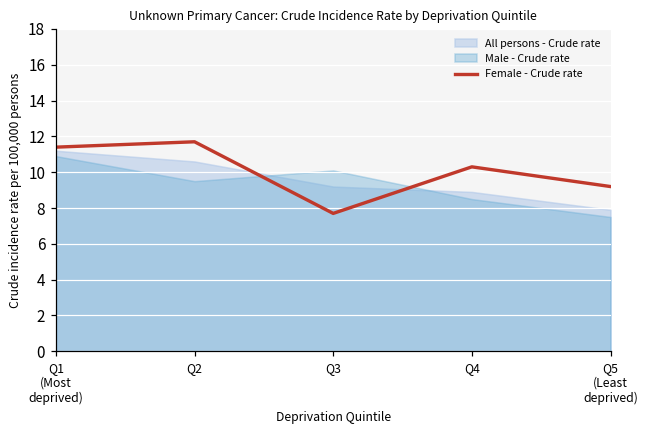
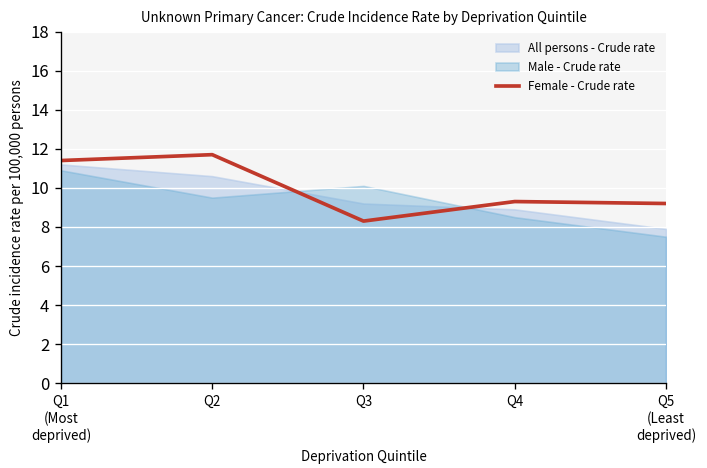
  {
    "Female - Crude rate": {
      "Q1 (Most deprived)": 11.4,
      "Q2": 11.7,
-     "Q3": 7.7,
-     "Q4": 10.3,
+     "Q3": 8.3,
+     "Q4": 9.3,
      "Q5 (Least deprived)": 9.2
    }
  }
